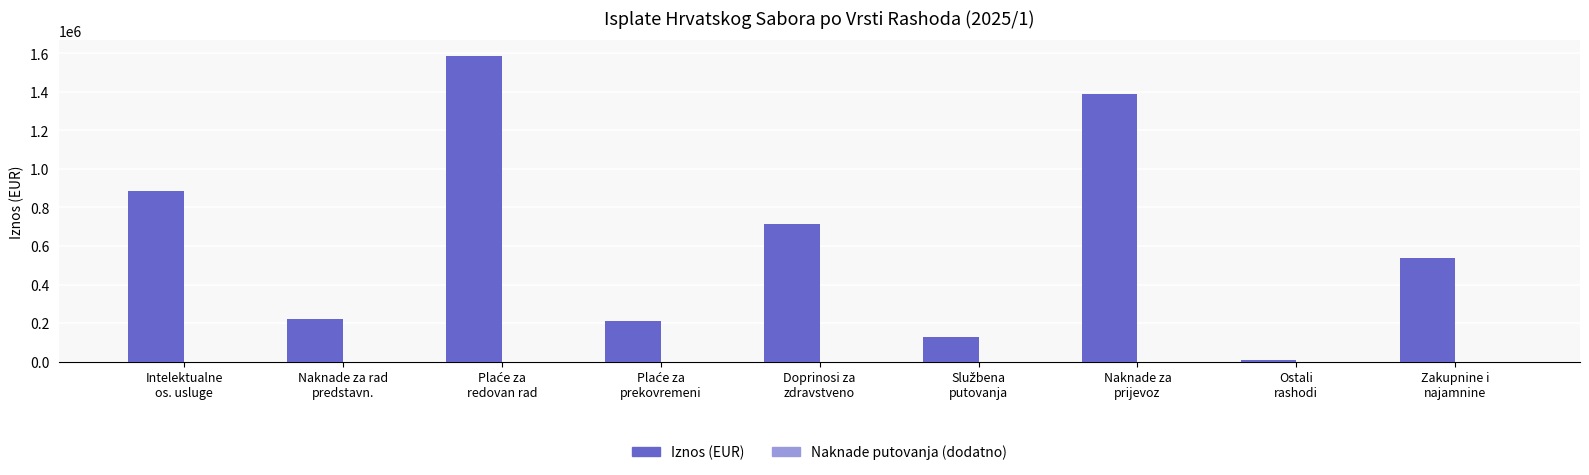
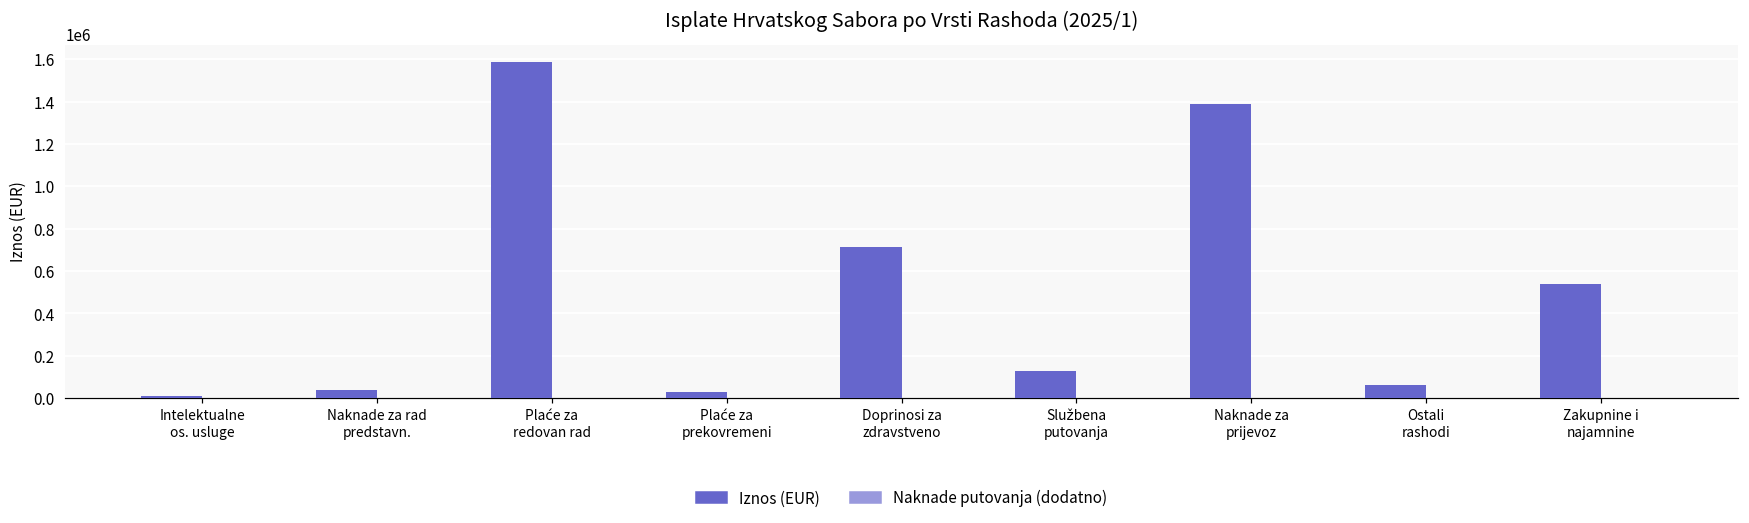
  {
    "Iznos (EUR)": {
-     "Intelektualne os. usluge": 880000,
-     "Naknade za rad predstavn.": 220000,
+     "Intelektualne os. usluge": 10000,
+     "Naknade za rad predstavn.": 40000,
      "Plaće za redovan rad": 1590000,
-     "Plaće za prekovremeni": 210000,
+     "Plaće za prekovremeni": 30000,
      "Doprinosi za zdravstveno": 720000,
      "Službena putovanja": 130000,
      "Naknade za prijevoz": 1390000,
-     "Ostali rashodi": 10000,
+     "Ostali rashodi": 60000,
      "Zakupnine i najamnine": 540000
    },
    "Naknade putovanja (dodatno)": {
      "Intelektualne os. usluge": 0,
      "Naknade za rad predstavn.": 0,
      "Plaće za redovan rad": 0,
      "Plaće za prekovremeni": 0,
      "Doprinosi za zdravstveno": 0,
      "Naknade za prijevoz": 0,
      "Ostali rashodi": 0,
      "Zakupnine i najamnine": 0
    }
  }
